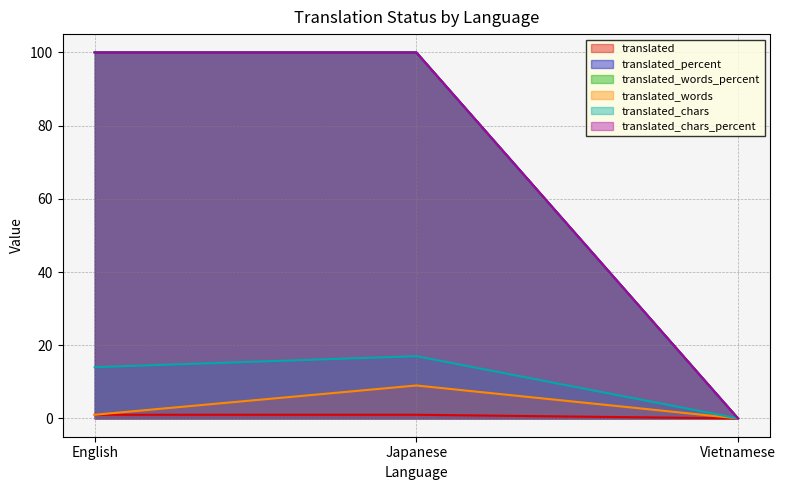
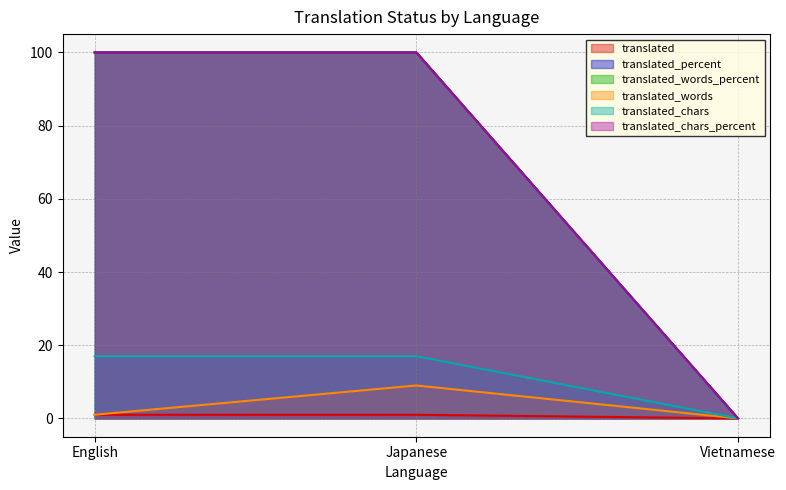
  {
    "translated": {
      "Japanese": 1
    },
    "translated_chars_percent": {
      "English": 100,
      "Japanese": 100
    },
    "translated_words": {
      "Japanese": 9
    },
    "translated_chars": {
-     "English": 14,
+     "English": 17,
      "Japanese": 17
    }
  }
